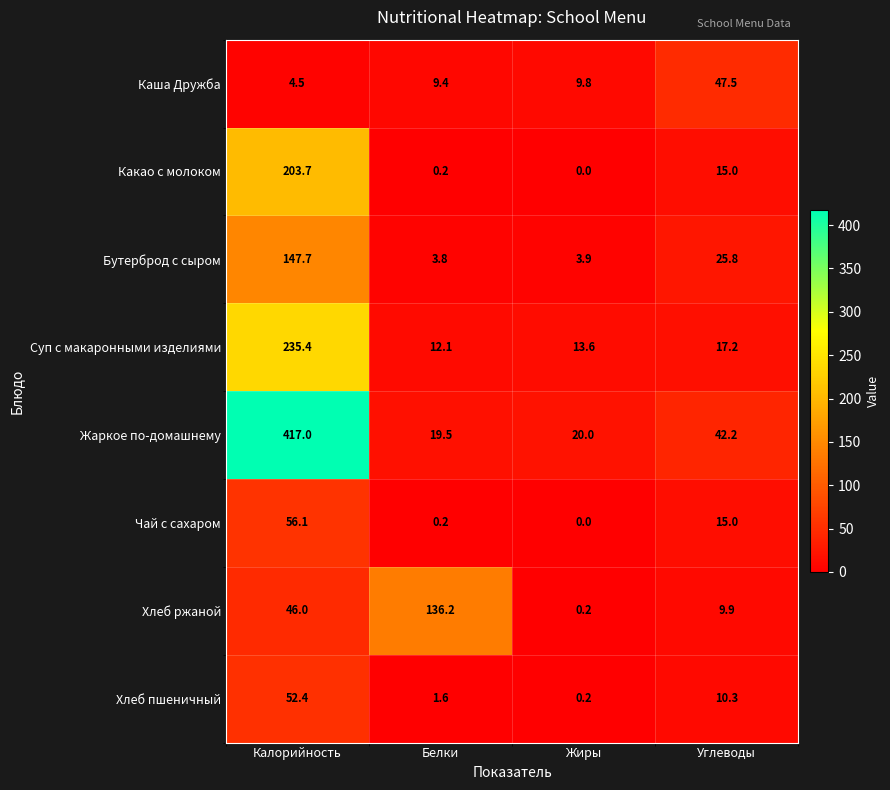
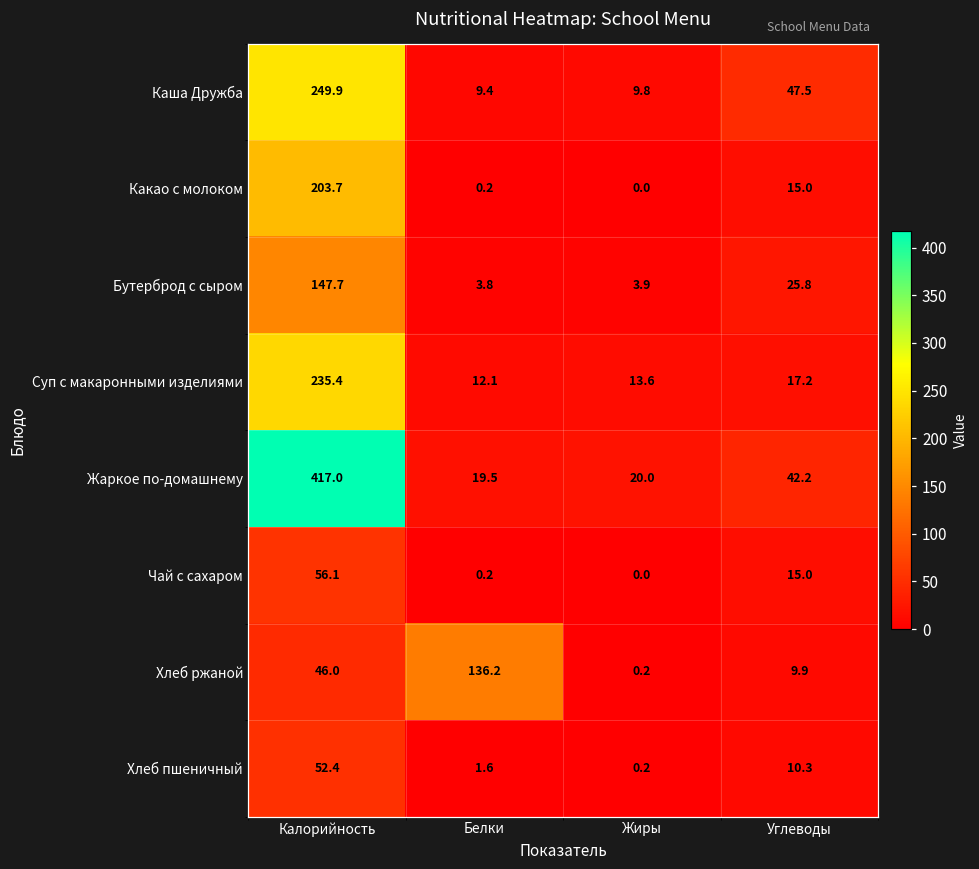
  {
    "Каша Дружба": {
-     "Калорийность": 4.5,
+     "Калорийность": 249.9,
      "Белки": 9.4,
      "Жиры": 9.8,
      "Углеводы": 47.5
    },
    "Какао с молоком": {
      "Калорийность": 203.7,
      "Белки": 0.2,
      "Жиры": 0.0,
      "Углеводы": 15.0
    },
    "Бутерброд с сыром": {
      "Калорийность": 147.7,
      "Белки": 3.8,
      "Жиры": 3.9,
      "Углеводы": 25.8
    },
    "Суп с макаронными изделиями": {
      "Калорийность": 235.4,
      "Белки": 12.1,
      "Жиры": 13.6,
      "Углеводы": 17.2
    },
    "Жаркое по-домашнему": {
      "Калорийность": 417.0,
      "Белки": 19.5,
      "Жиры": 20.0,
      "Углеводы": 42.2
    },
    "Чай с сахаром": {
      "Калорийность": 56.1,
      "Белки": 0.2,
      "Жиры": 0.0,
      "Углеводы": 15.0
    },
    "Хлеб ржаной": {
      "Калорийность": 46.0,
      "Белки": 136.2,
      "Жиры": 0.2,
      "Углеводы": 9.9
    },
    "Хлеб пшеничный": {
      "Калорийность": 52.4,
      "Белки": 1.6,
      "Жиры": 0.2,
      "Углеводы": 10.3
    }
  }
